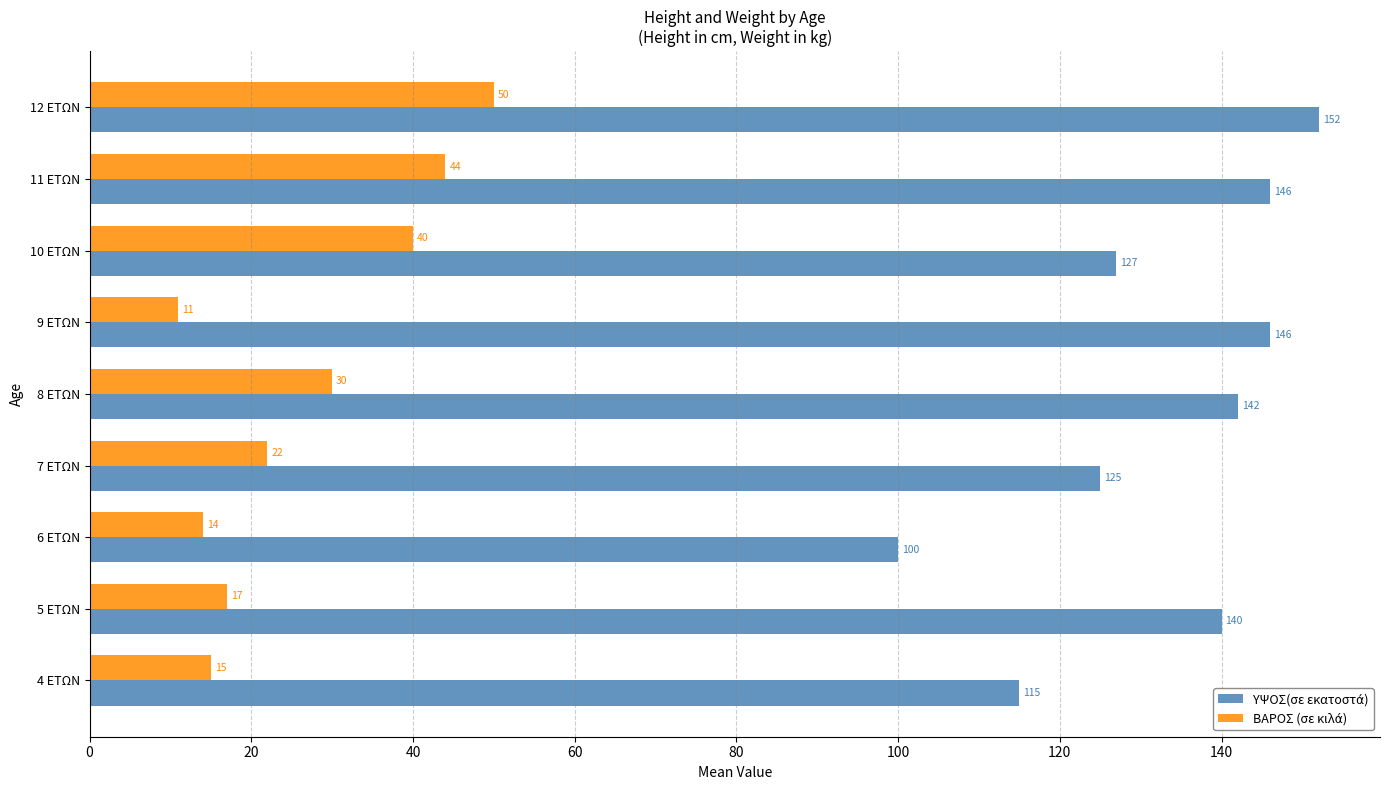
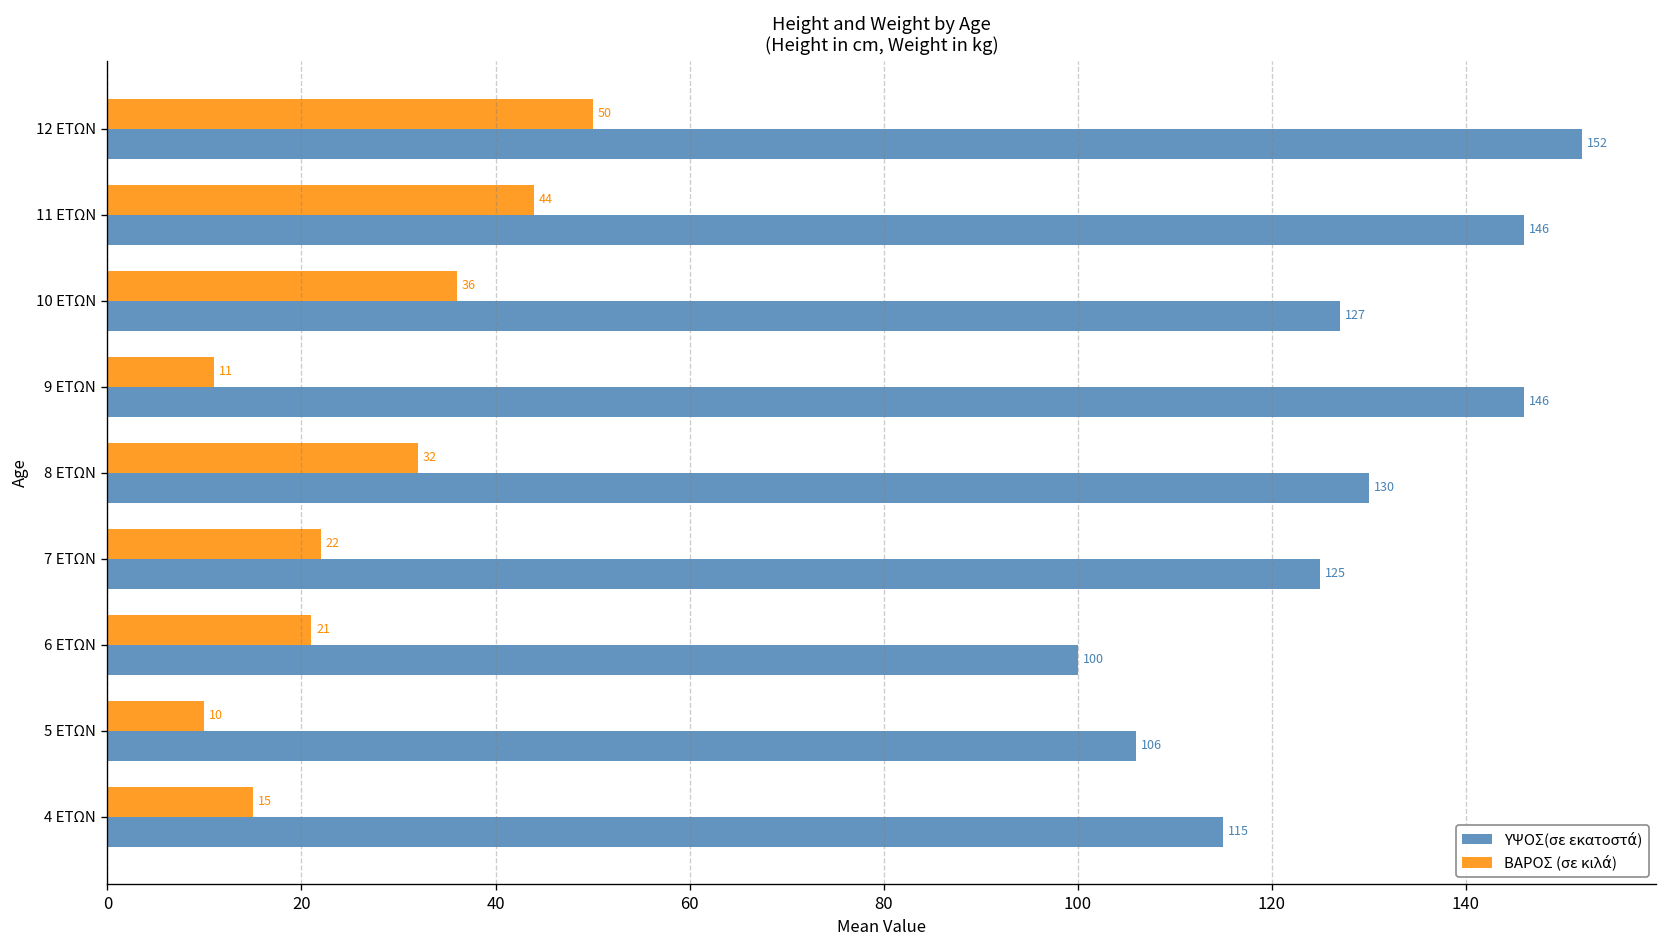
  {
    "ΥΨΟΣ(σε εκατοστά)": {
      "12 ΕΤΩΝ": 152,
      "11 ΕΤΩΝ": 146,
      "10 ΕΤΩΝ": 127,
      "9 ΕΤΩΝ": 146,
-     "8 ΕΤΩΝ": 142,
+     "8 ΕΤΩΝ": 130,
      "7 ΕΤΩΝ": 125,
      "6 ΕΤΩΝ": 100,
-     "5 ΕΤΩΝ": 140,
+     "5 ΕΤΩΝ": 106,
      "4 ΕΤΩΝ": 115
    },
    "ΒΑΡΟΣ (σε κιλά)": {
      "12 ΕΤΩΝ": 50,
      "11 ΕΤΩΝ": 44,
-     "10 ΕΤΩΝ": 40,
+     "10 ΕΤΩΝ": 36,
      "9 ΕΤΩΝ": 11,
-     "8 ΕΤΩΝ": 30,
+     "8 ΕΤΩΝ": 32,
      "7 ΕΤΩΝ": 22,
-     "6 ΕΤΩΝ": 14,
-     "5 ΕΤΩΝ": 17,
+     "6 ΕΤΩΝ": 21,
+     "5 ΕΤΩΝ": 10,
      "4 ΕΤΩΝ": 15
    }
  }
